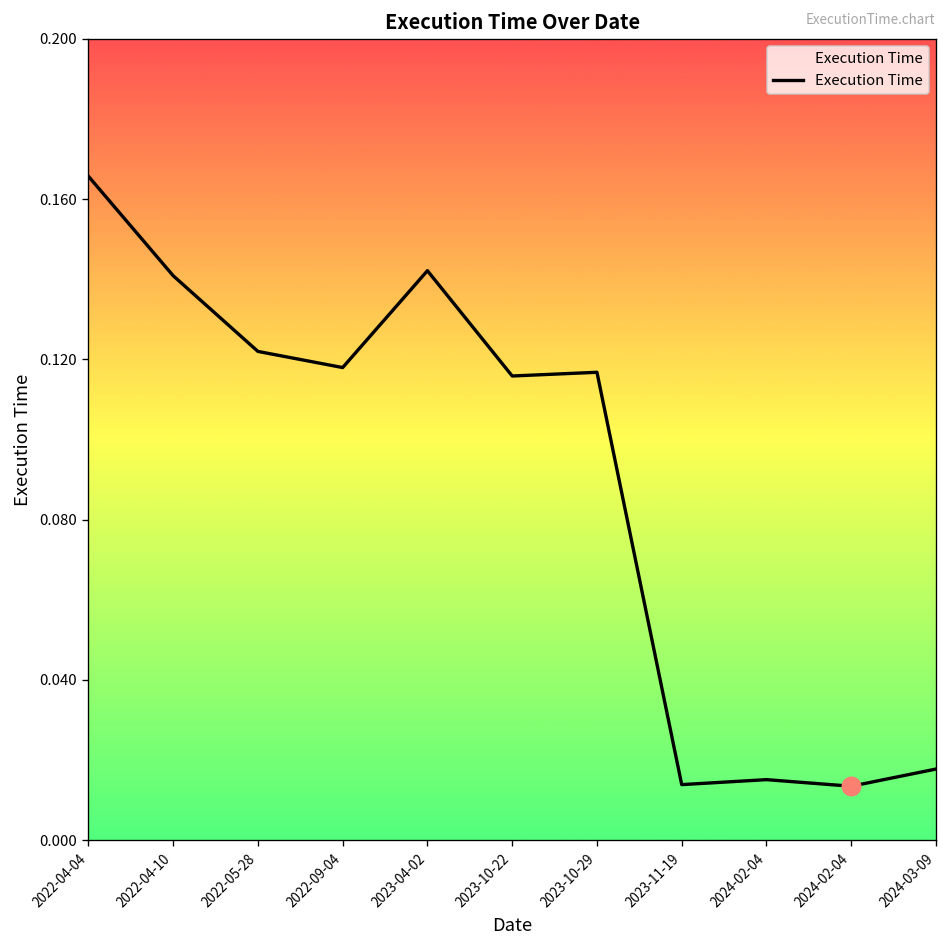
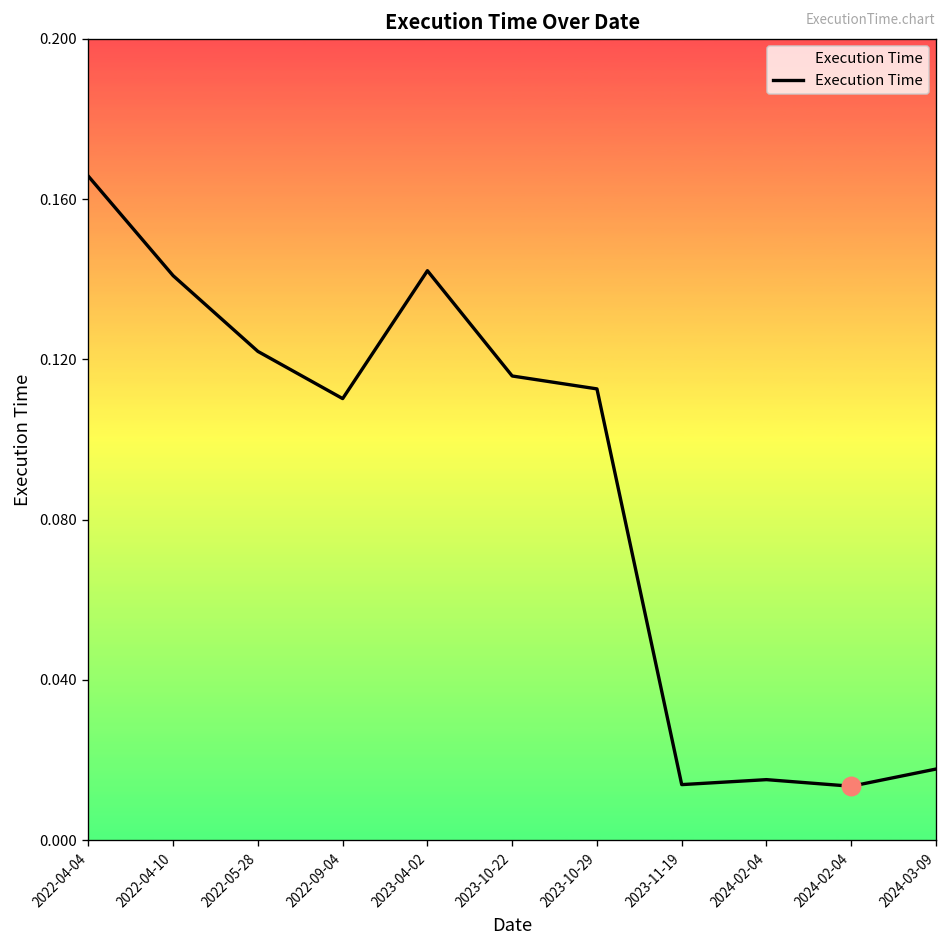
  {
    "Execution Time": {
      "2022-04-04": 0.166,
      "2022-04-10": 0.141,
      "2022-05-28": 0.122,
-     "2022-09-04": 0.118,
+     "2022-09-04": 0.110,
      "2023-04-02": 0.142,
      "2023-10-22": 0.116,
-     "2023-10-29": 0.117,
+     "2023-10-29": 0.113,
      "2023-11-19": 0.014,
      "2024-03-09": 0.018
    }
  }
